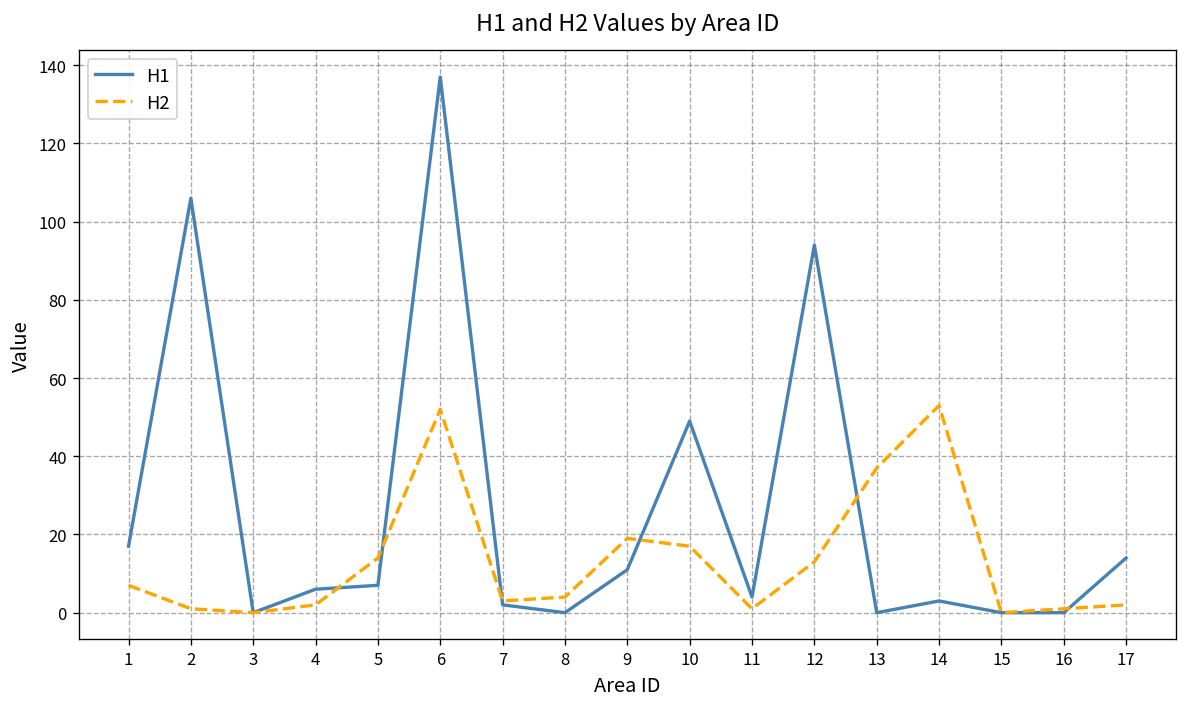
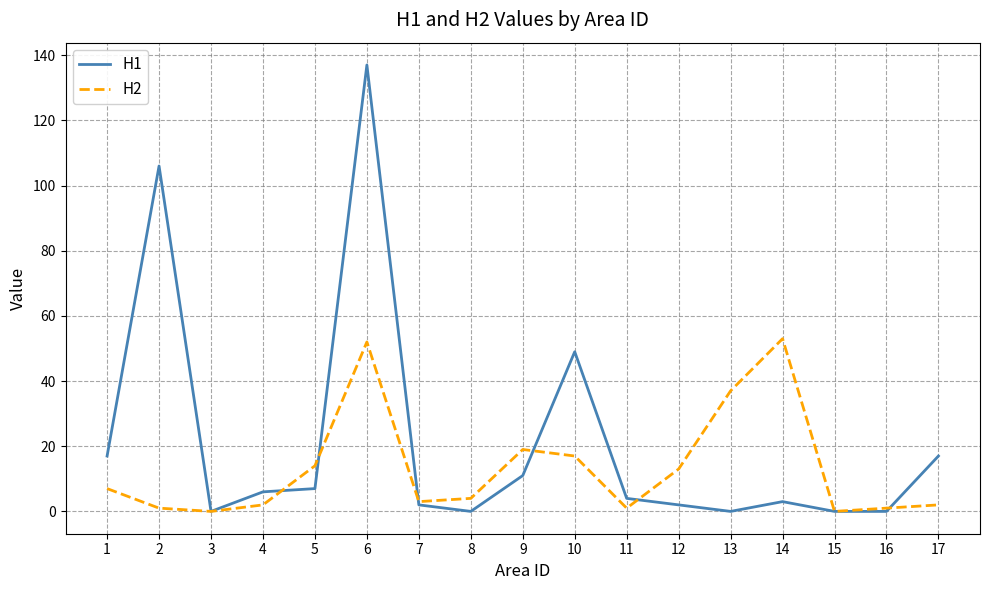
  {
    "H1": {
      "1": 17,
      "2": 106,
      "4": 6,
      "5": 7,
      "6": 137,
      "7": 2,
      "8": 0,
      "9": 11,
      "10": 49,
      "11": 4,
-     "12": 94,
+     "12": 2,
      "13": 0,
      "14": 3,
      "16": 0,
-     "17": 14
+     "17": 17
    },
    "H2": {
      "1": 7,
      "2": 1,
      "4": 2,
      "5": 14,
      "6": 52,
      "7": 3,
      "8": 4,
      "9": 19,
      "10": 17,
      "11": 1,
      "12": 13,
      "13": 37,
      "14": 53,
      "16": 1,
      "17": 2
    }
  }
